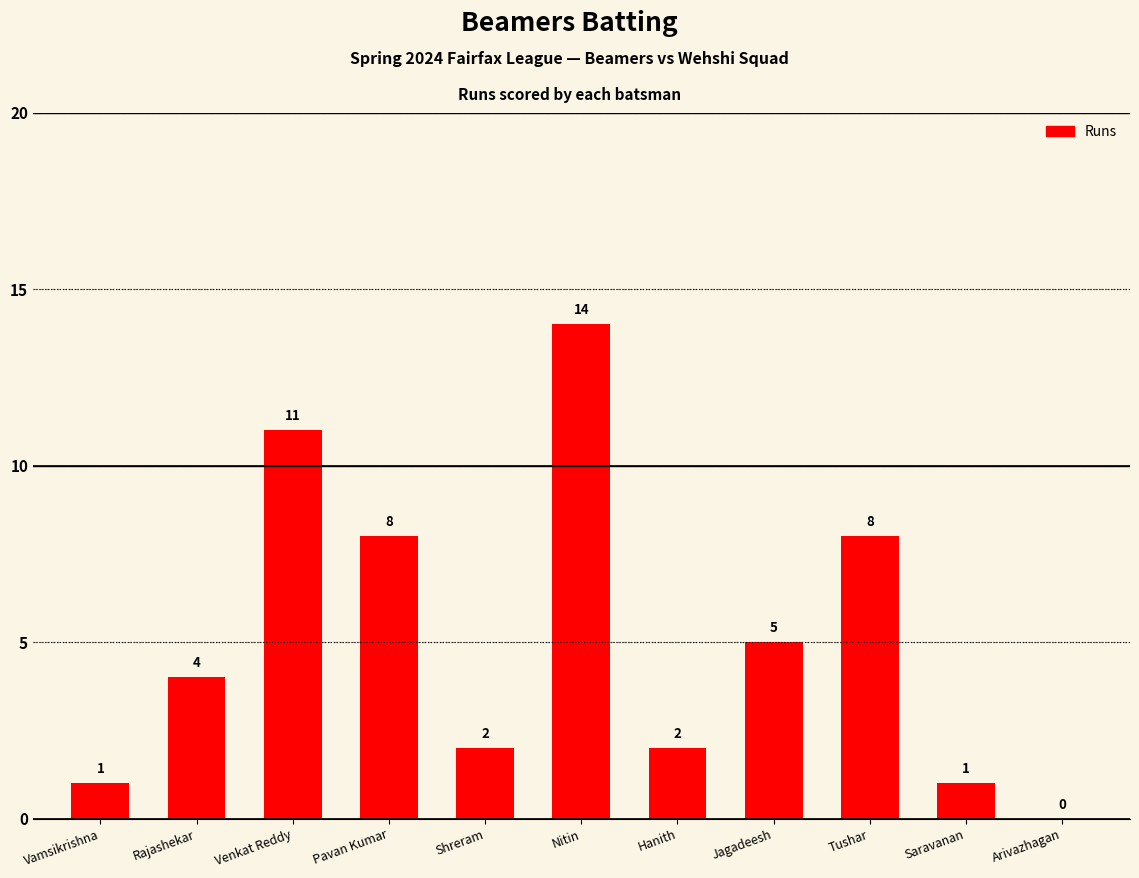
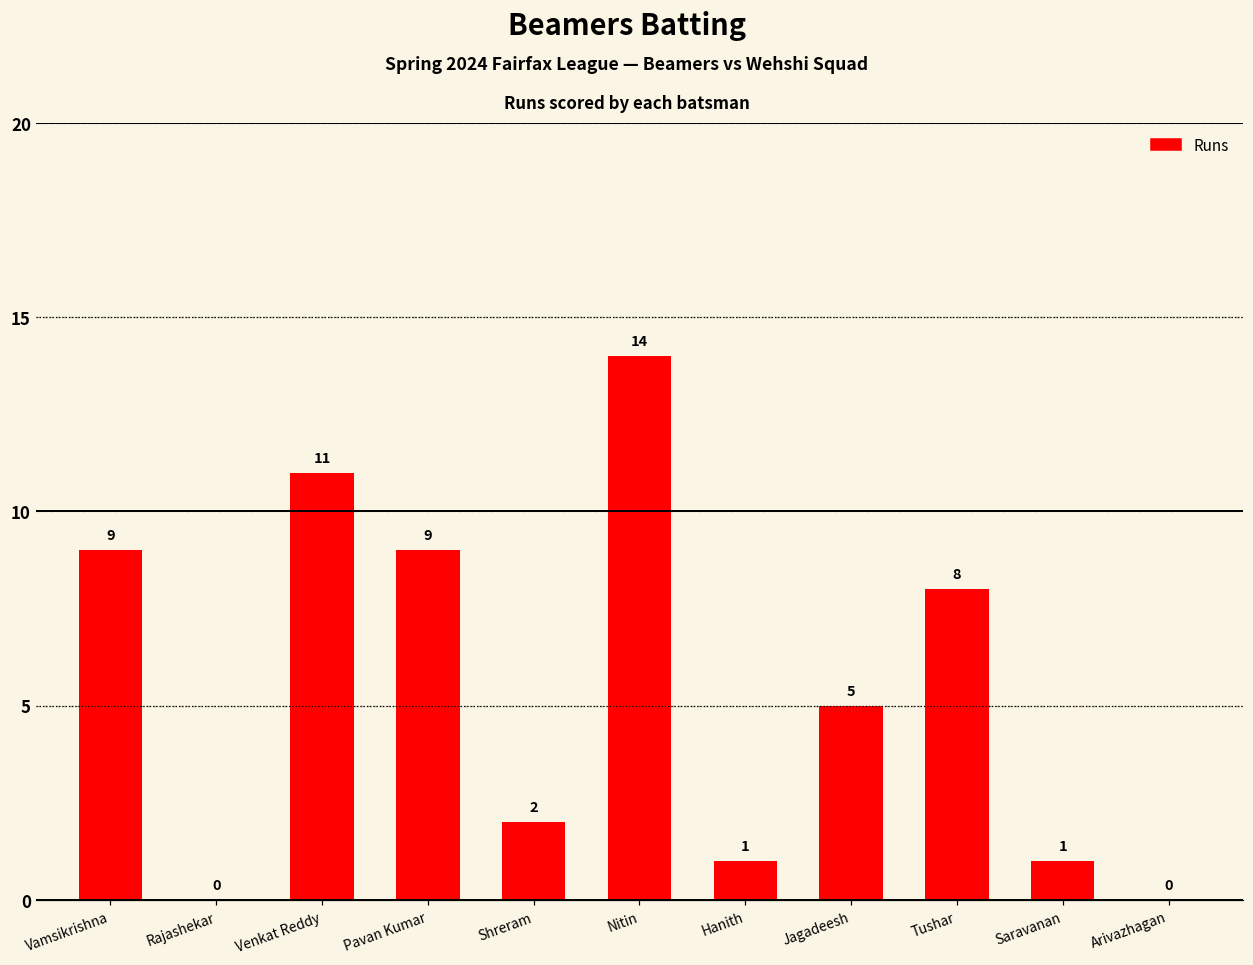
  {
-   "Vamsikrishna": 1,
-   "Rajashekar": 4,
+   "Vamsikrishna": 9,
+   "Rajashekar": 0,
    "Venkat Reddy": 11,
-   "Pavan Kumar": 8,
+   "Pavan Kumar": 9,
    "Shreram": 2,
    "Nitin": 14,
-   "Hanith": 2,
+   "Hanith": 1,
    "Jagadeesh": 5,
    "Tushar": 8,
    "Saravanan": 1,
    "Arivazhagan": 0
  }
